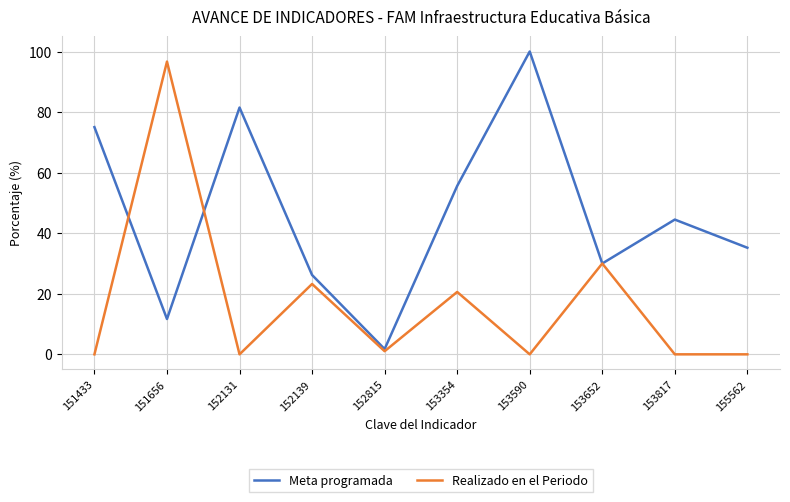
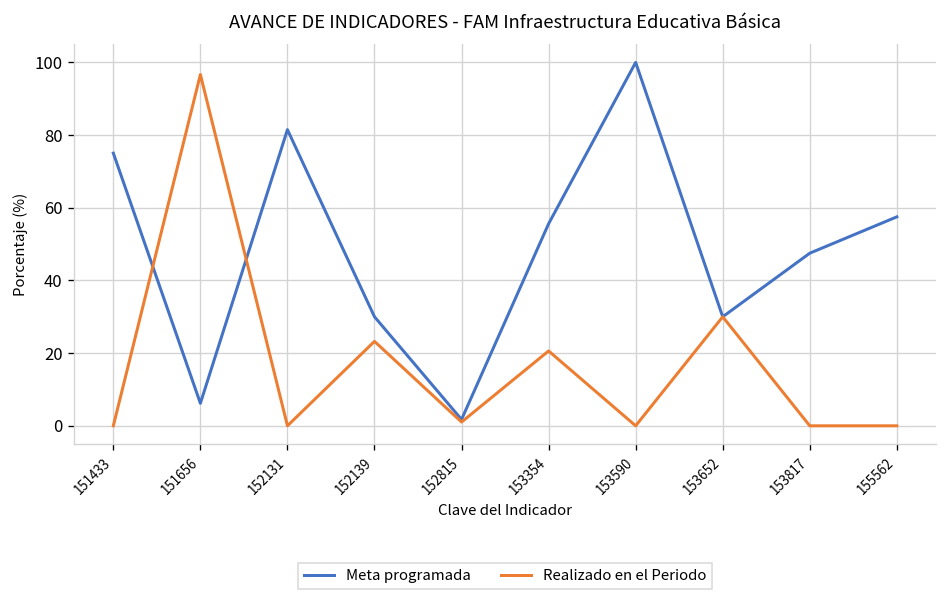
  {
    "Meta programada": {
      "151433": 75,
-     "151656": 12,
+     "151656": 6,
      "152131": 81,
-     "152139": 26,
+     "152139": 30,
      "153354": 56,
      "153590": 100,
-     "153817": 45,
-     "155562": 35
+     "153817": 48,
+     "155562": 58
    },
    "Realizado en el Periodo": {
      "151433": 0,
      "151656": 97,
      "152131": 0,
      "152139": 23,
      "153354": 21,
      "153590": 0,
      "153817": 0,
      "155562": 0
    }
  }
